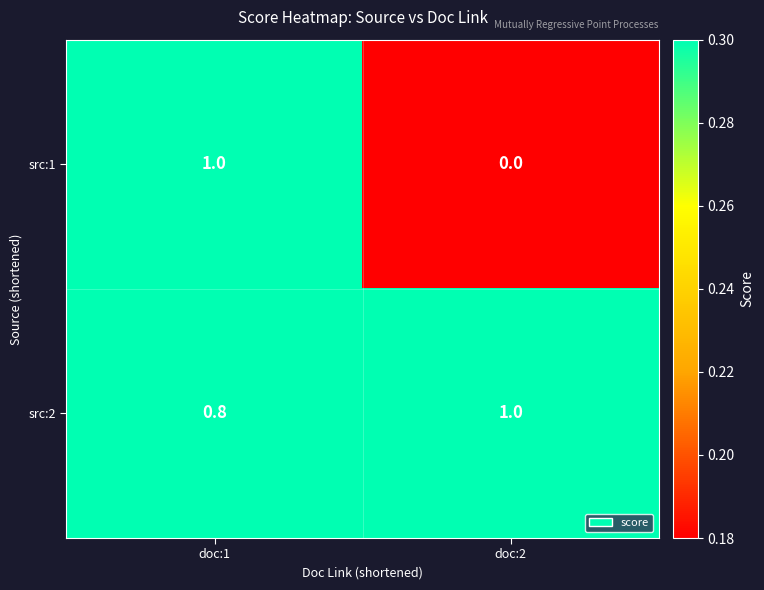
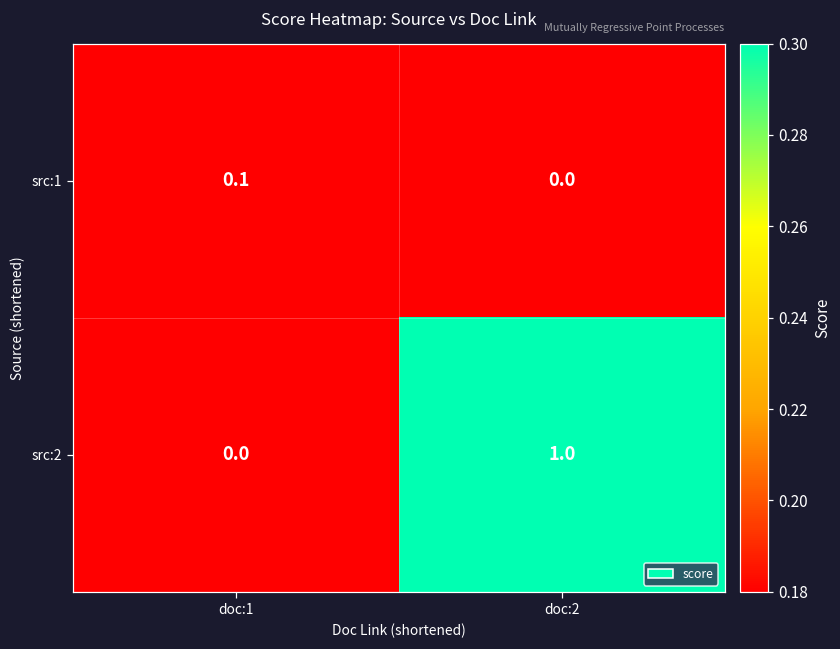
  {
    "src:1": {
-     "doc:1": 1.0,
+     "doc:1": 0.1,
      "doc:2": 0.0
    },
    "src:2": {
-     "doc:1": 0.8,
+     "doc:1": 0.0,
      "doc:2": 1.0
    }
  }
